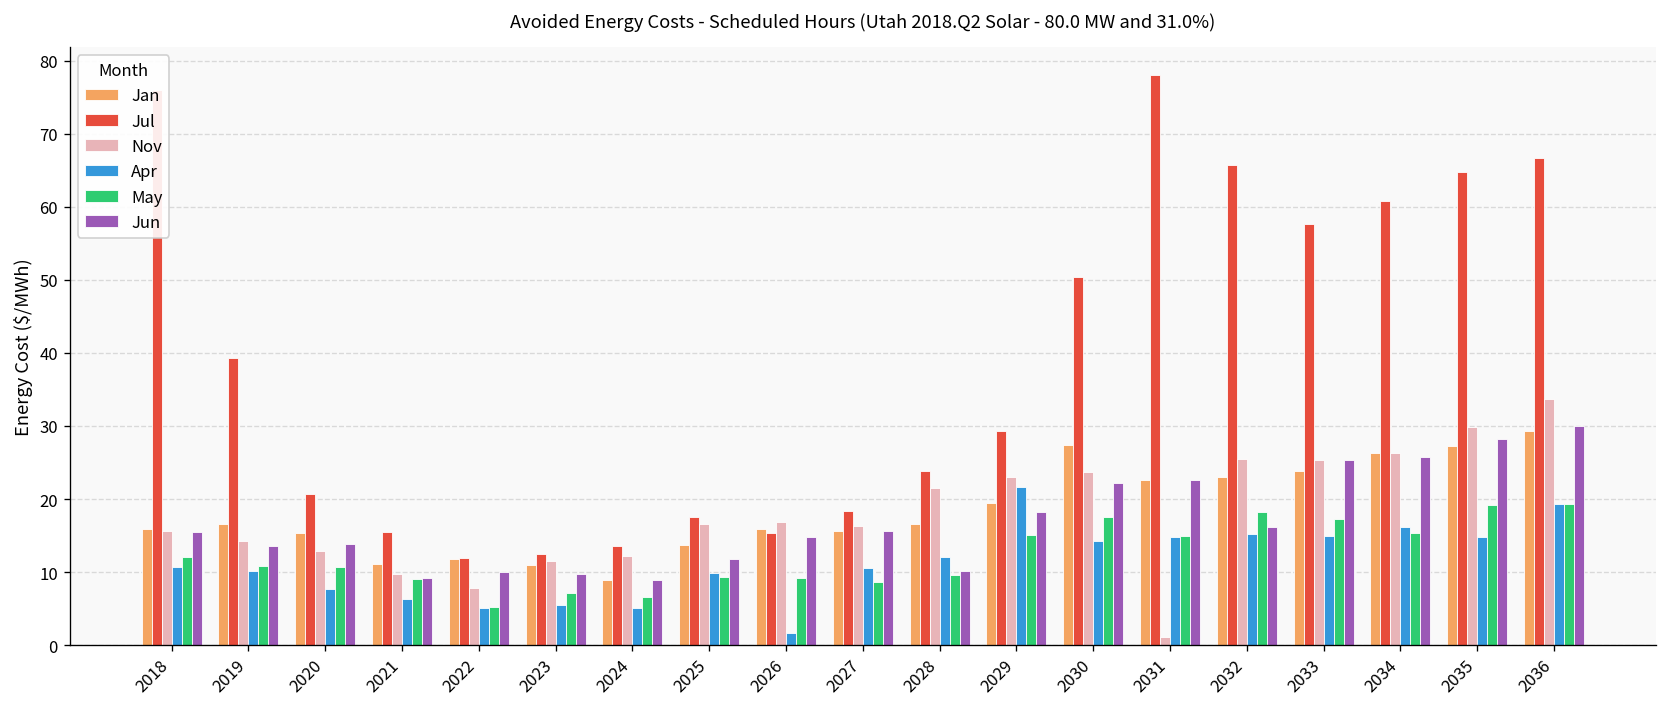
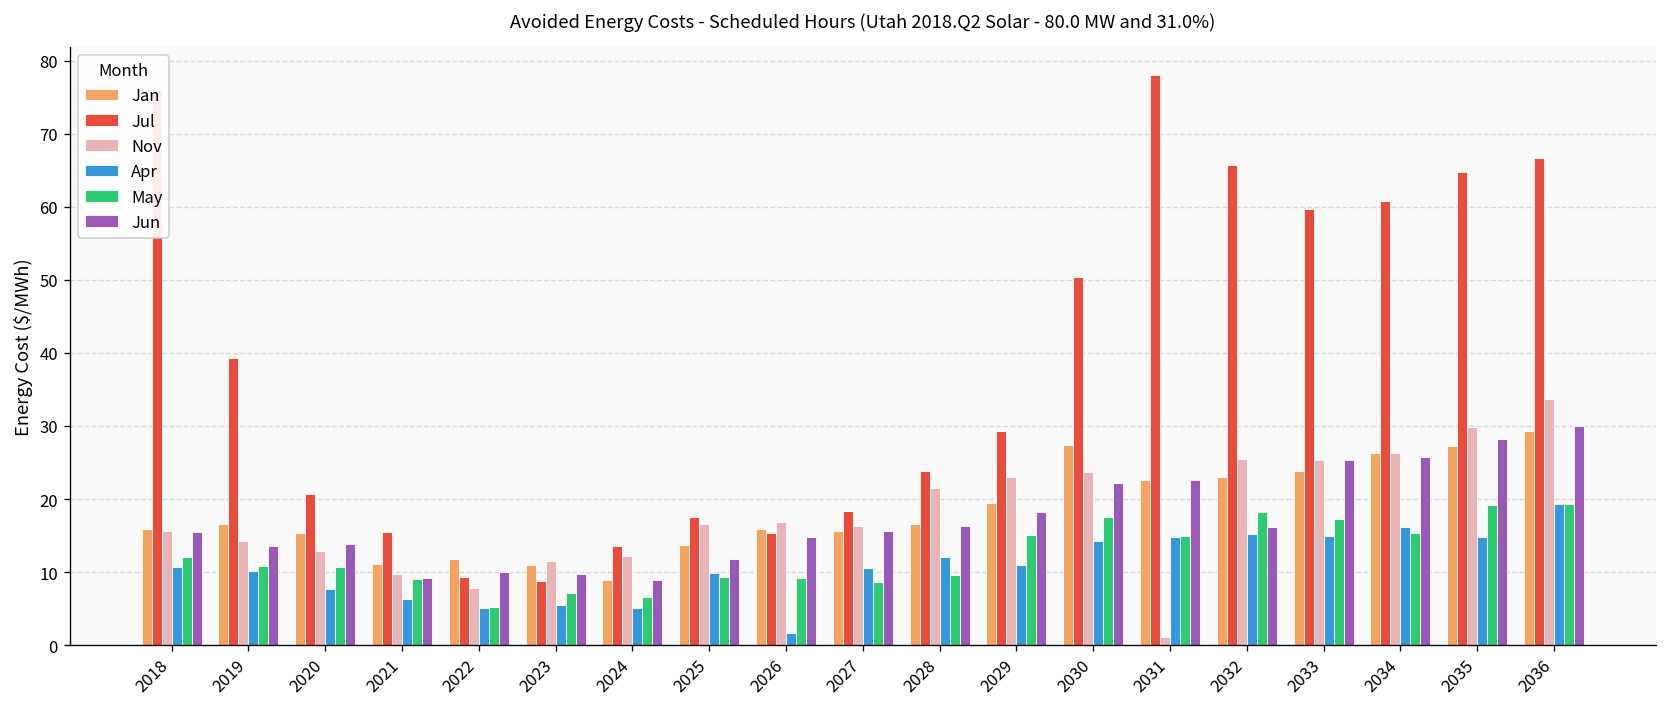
  {
    "Jan": {
      "2018": 16,
      "2019": 17,
      "2020": 15,
      "2021": 11,
      "2022": 12,
      "2023": 11,
      "2024": 9,
      "2025": 14,
      "2026": 16,
      "2027": 16,
      "2028": 17,
      "2029": 19,
      "2030": 27,
      "2031": 23,
      "2032": 23,
      "2033": 24,
      "2034": 26,
      "2035": 27,
      "2036": 29
    },
    "Jul": {
      "2019": 39,
      "2020": 21,
      "2021": 15,
-     "2022": 12,
-     "2023": 12,
+     "2022": 9,
+     "2023": 9,
      "2024": 14,
      "2025": 18,
      "2026": 15,
      "2027": 18,
      "2028": 24,
      "2029": 29,
      "2030": 50,
      "2031": 78,
      "2032": 66,
-     "2033": 58,
+     "2033": 60,
      "2034": 61,
      "2035": 65,
      "2036": 67
    },
    "Nov": {
      "2018": 16,
      "2019": 14,
      "2020": 13,
      "2021": 10,
      "2022": 8,
      "2023": 12,
      "2024": 12,
      "2025": 17,
      "2026": 17,
      "2027": 16,
      "2028": 22,
      "2029": 23,
      "2030": 24,
      "2031": 1,
      "2032": 25,
      "2033": 25,
      "2034": 26,
      "2035": 30,
      "2036": 34
    },
    "Apr": {
      "2018": 11,
      "2019": 10,
      "2020": 8,
      "2021": 6,
      "2022": 5,
      "2023": 5,
      "2024": 5,
      "2025": 10,
      "2026": 2,
      "2027": 11,
      "2028": 12,
-     "2029": 22,
+     "2029": 11,
      "2030": 14,
      "2031": 15,
      "2032": 15,
      "2033": 15,
      "2034": 16,
      "2035": 15,
      "2036": 19
    },
    "May": {
      "2018": 12,
      "2019": 11,
      "2020": 11,
      "2021": 9,
      "2022": 5,
      "2023": 7,
      "2024": 7,
      "2025": 9,
      "2026": 9,
      "2027": 9,
      "2028": 10,
      "2029": 15,
      "2030": 18,
      "2031": 15,
      "2032": 18,
      "2033": 17,
      "2034": 15,
      "2035": 19,
      "2036": 19
    },
    "Jun": {
      "2018": 15,
      "2019": 14,
      "2020": 14,
      "2021": 9,
      "2022": 10,
      "2023": 10,
      "2024": 9,
      "2025": 12,
      "2026": 15,
      "2027": 16,
-     "2028": 10,
+     "2028": 16,
      "2029": 18,
      "2030": 22,
      "2031": 23,
      "2032": 16,
      "2033": 25,
      "2034": 26,
      "2035": 28,
      "2036": 30
    }
  }
